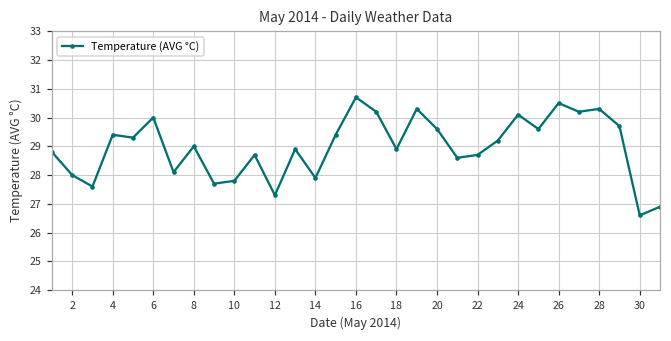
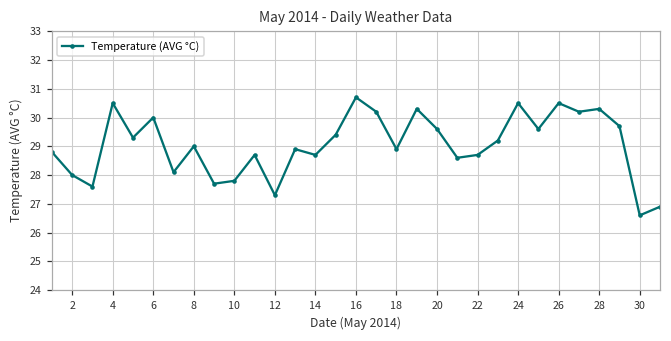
  {
    "2": 28.0,
-   "4": 29.4,
+   "4": 30.5,
    "6": 30.0,
    "8": 29.0,
    "10": 27.8,
    "12": 27.3,
-   "14": 27.9,
+   "14": 28.7,
    "16": 30.7,
    "18": 28.9,
    "20": 29.6,
    "22": 28.7,
-   "24": 30.1,
+   "24": 30.5,
    "26": 30.5,
    "28": 30.3,
    "30": 26.6
  }
